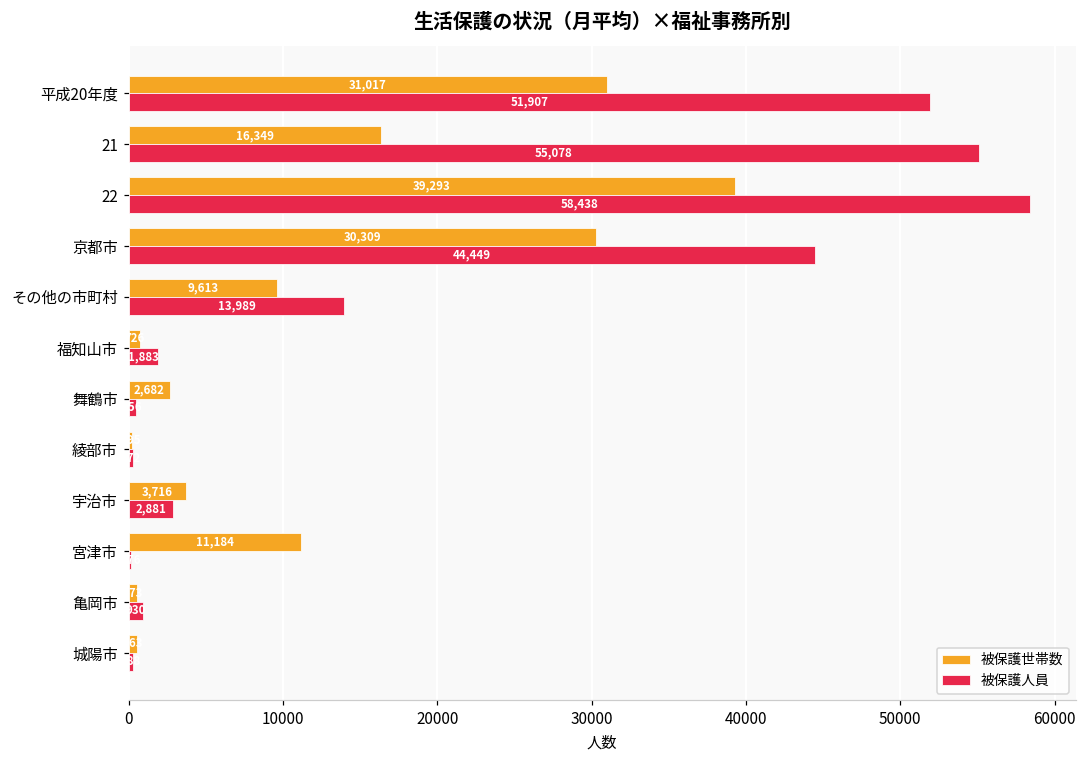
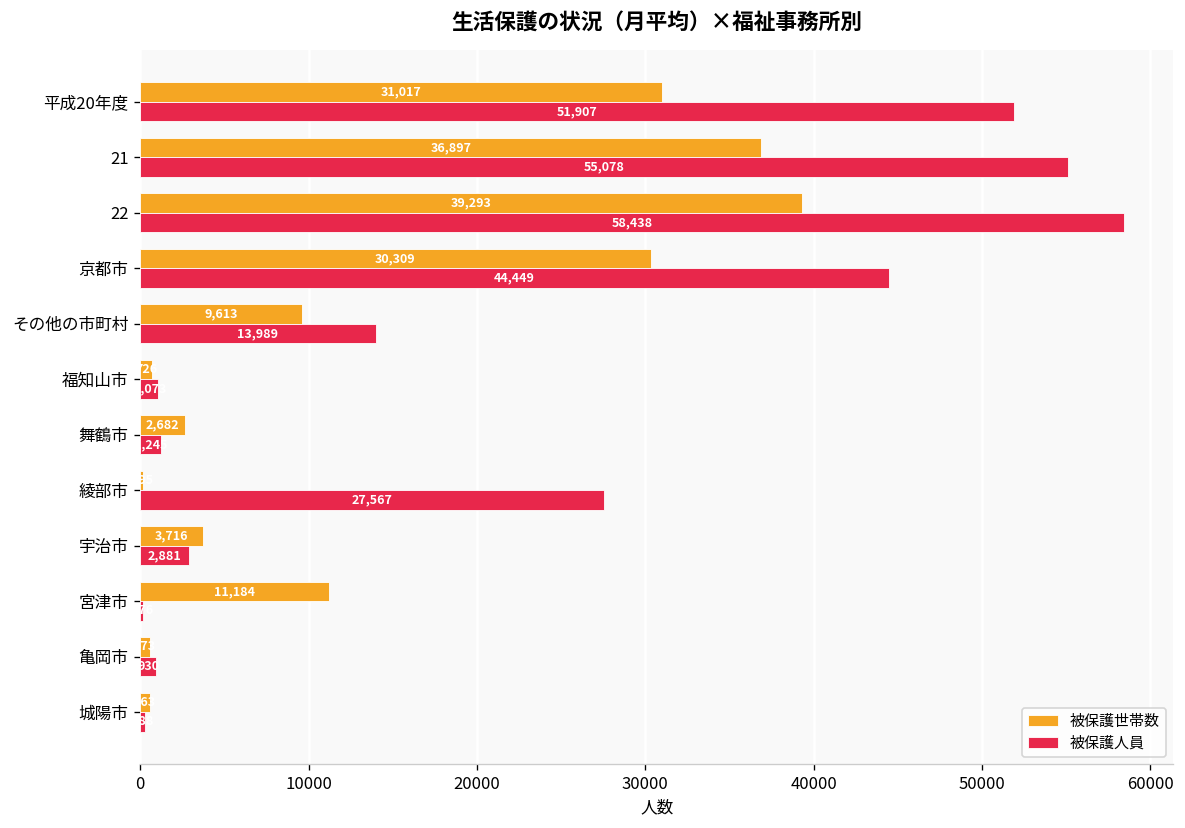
  {
    "被保護世帯数": {
      "平成20年度": "31,017",
-     "21": "16,349",
+     "21": "36,897",
      "22": "39,293",
      "京都市": "30,309",
      "その他の市町村": "9,613",
      "舞鶴市": "2,682",
      "宇治市": "3,716",
      "宮津市": "11,184"
    },
    "被保護人員": {
-     "福知山市": "1900",
-     "舞鶴市": "500",
-     "綾部市": "300",
+     "福知山市": "1100",
+     "舞鶴市": "1200",
+     "綾部市": "27600",
      "城陽市": "300"
    }
  }
